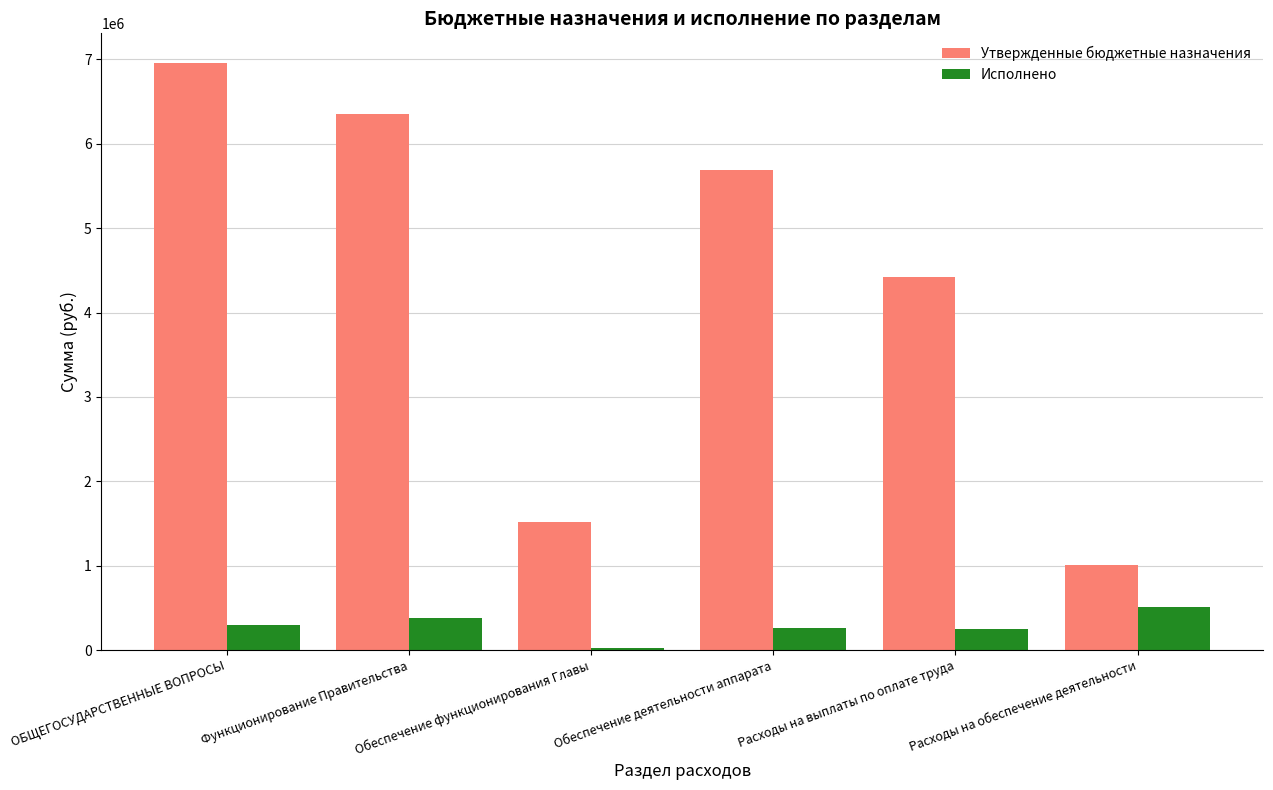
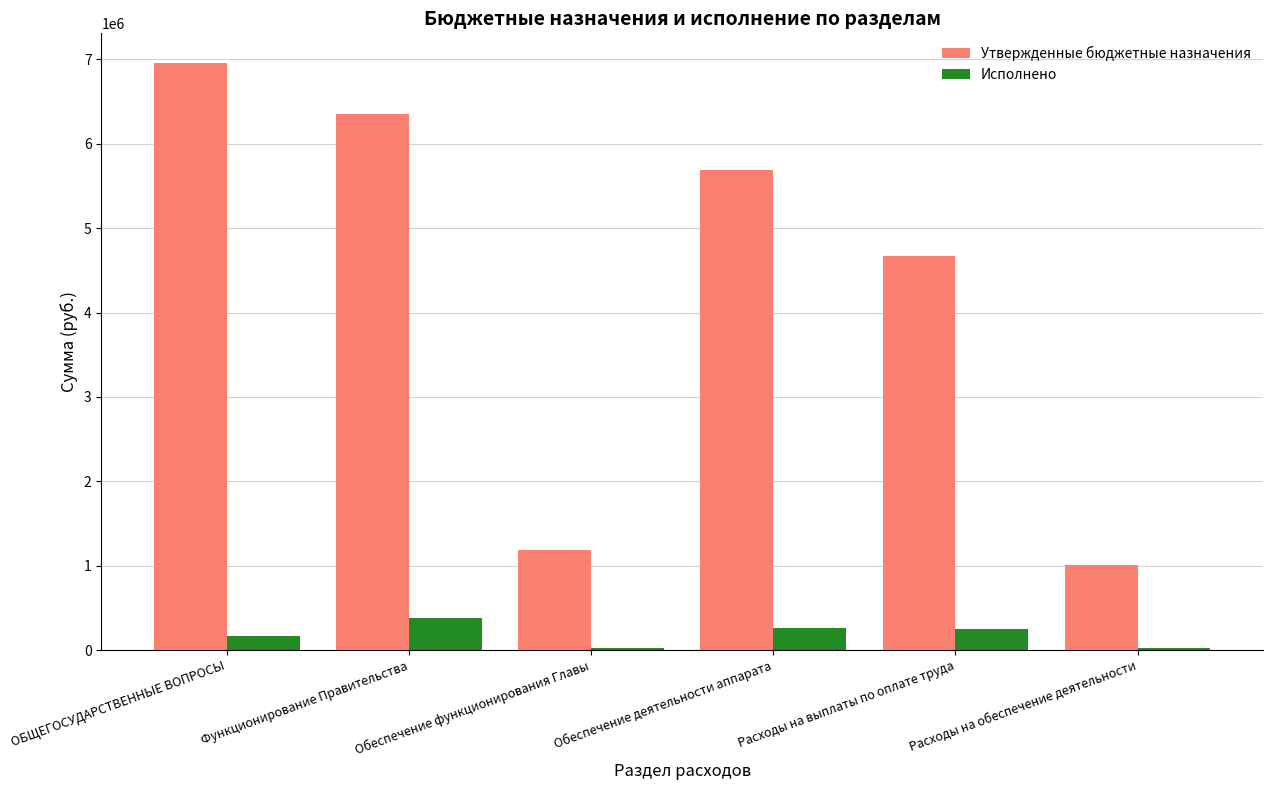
  {
    "Утвержденные бюджетные назначения": {
      "ОБЩЕГОСУДАРСТВЕННЫЕ ВОПРОСЫ": 7000000,
      "Функционирование Правительства": 6400000,
-     "Обеспечение функционирования Главы": 1500000,
+     "Обеспечение функционирования Главы": 1200000,
      "Обеспечение деятельности аппарата": 5700000,
-     "Расходы на выплаты по оплате труда": 4400000,
+     "Расходы на выплаты по оплате труда": 4700000,
      "Расходы на обеспечение деятельности": 1000000
    },
    "Исполнено": {
-     "ОБЩЕГОСУДАРСТВЕННЫЕ ВОПРОСЫ": 300000,
+     "ОБЩЕГОСУДАРСТВЕННЫЕ ВОПРОСЫ": 200000,
      "Функционирование Правительства": 400000,
      "Обеспечение деятельности аппарата": 300000,
      "Расходы на выплаты по оплате труда": 300000,
-     "Расходы на обеспечение деятельности": 500000
+     "Расходы на обеспечение деятельности": 0
    }
  }
